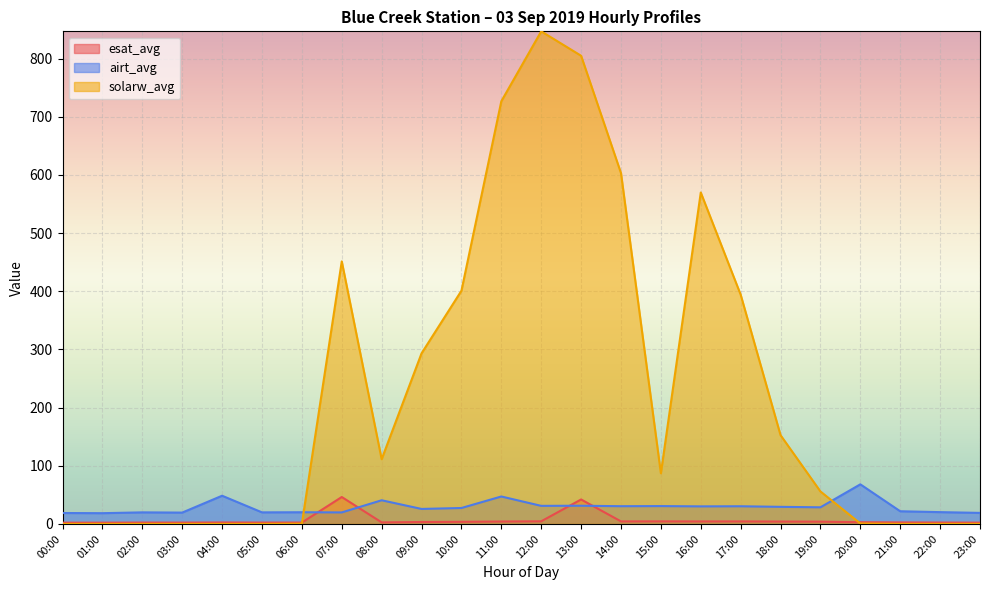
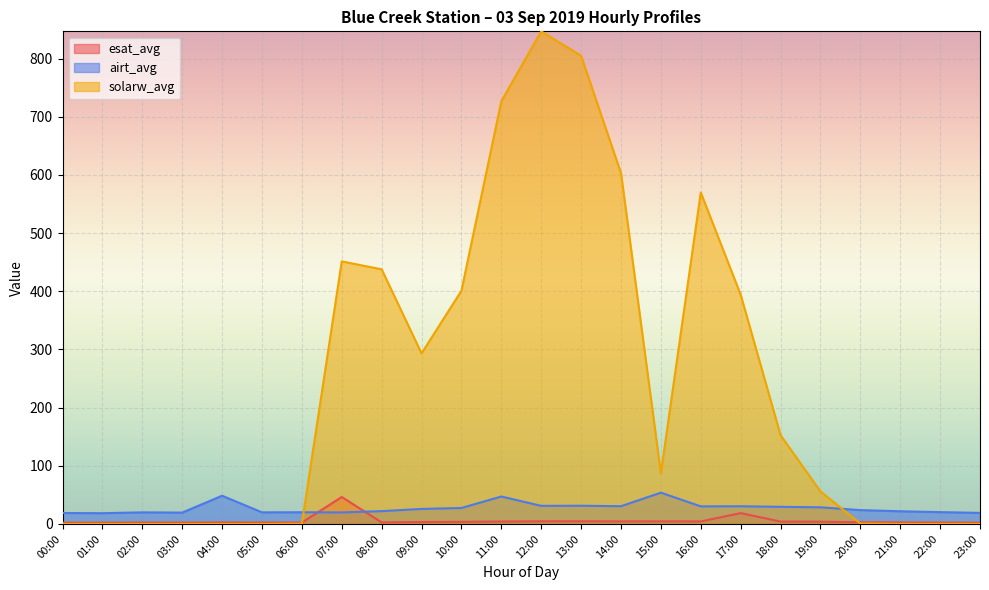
  {
    "esat_avg": {
      "07:00": 50,
      "08:00": 0,
      "09:00": 0,
      "10:00": 0,
      "11:00": 0,
      "12:00": 0,
-     "13:00": 40,
+     "13:00": 0,
      "14:00": 0,
      "15:00": 0,
      "16:00": 0,
-     "17:00": 0,
+     "17:00": 20,
      "18:00": 0,
      "19:00": 0
    },
    "airt_avg": {
      "00:00": 20,
      "01:00": 20,
      "02:00": 20,
      "03:00": 20,
      "04:00": 50,
      "05:00": 20,
      "06:00": 20,
      "07:00": 20,
-     "08:00": 40,
+     "08:00": 20,
      "09:00": 30,
      "10:00": 30,
      "11:00": 50,
      "12:00": 30,
      "13:00": 30,
      "14:00": 30,
-     "15:00": 30,
+     "15:00": 50,
      "16:00": 30,
      "17:00": 30,
      "18:00": 30,
      "19:00": 30,
-     "20:00": 70,
+     "20:00": 20,
      "21:00": 20,
      "22:00": 20,
      "23:00": 20
    },
    "solarw_avg": {
      "07:00": 450,
-     "08:00": 110,
+     "08:00": 440,
      "09:00": 290,
      "10:00": 400,
      "11:00": 730,
      "12:00": 850,
      "13:00": 810,
      "14:00": 600,
      "15:00": 90,
      "16:00": 570,
      "17:00": 390,
      "18:00": 150,
      "19:00": 60
    }
  }
